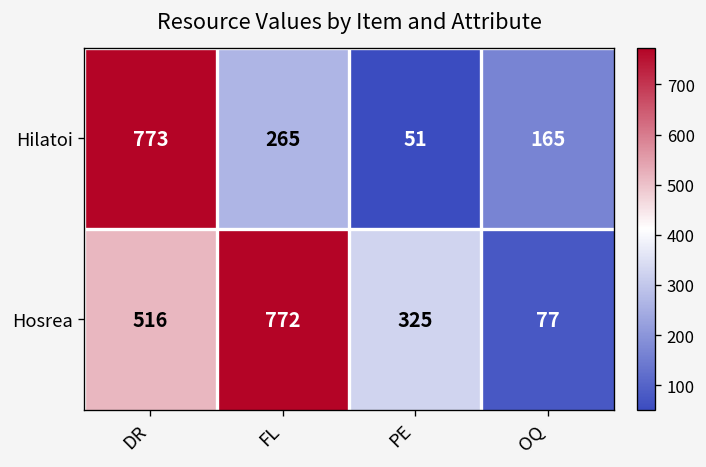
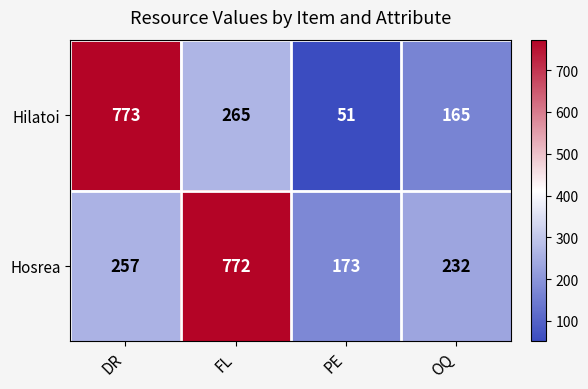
  {
    "Hilatoi": {
      "DR": 773,
      "FL": 265,
      "PE": 51,
      "OQ": 165
    },
    "Hosrea": {
-     "DR": 516,
+     "DR": 257,
      "FL": 772,
-     "PE": 325,
-     "OQ": 77
+     "PE": 173,
+     "OQ": 232
    }
  }
